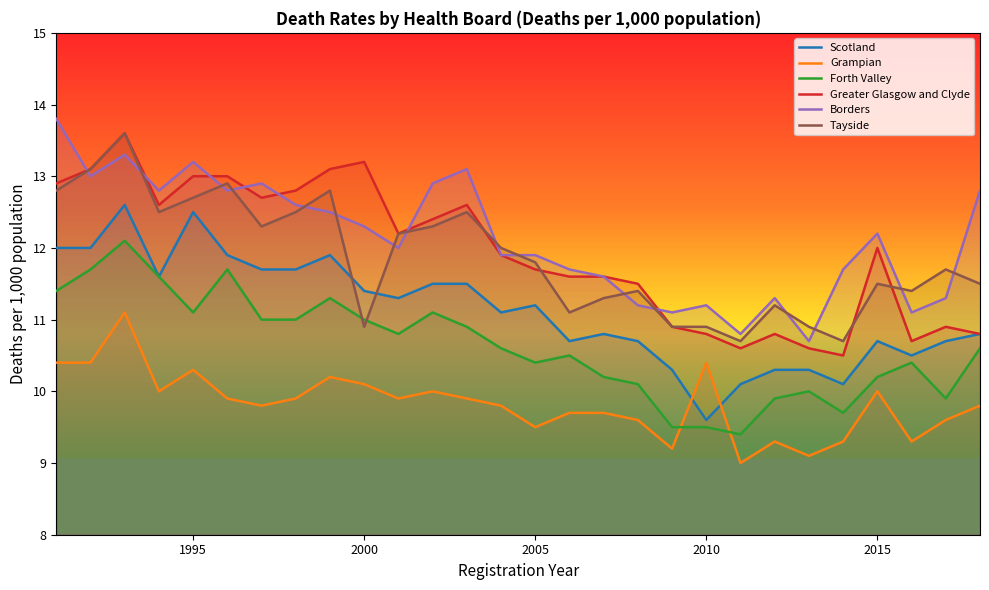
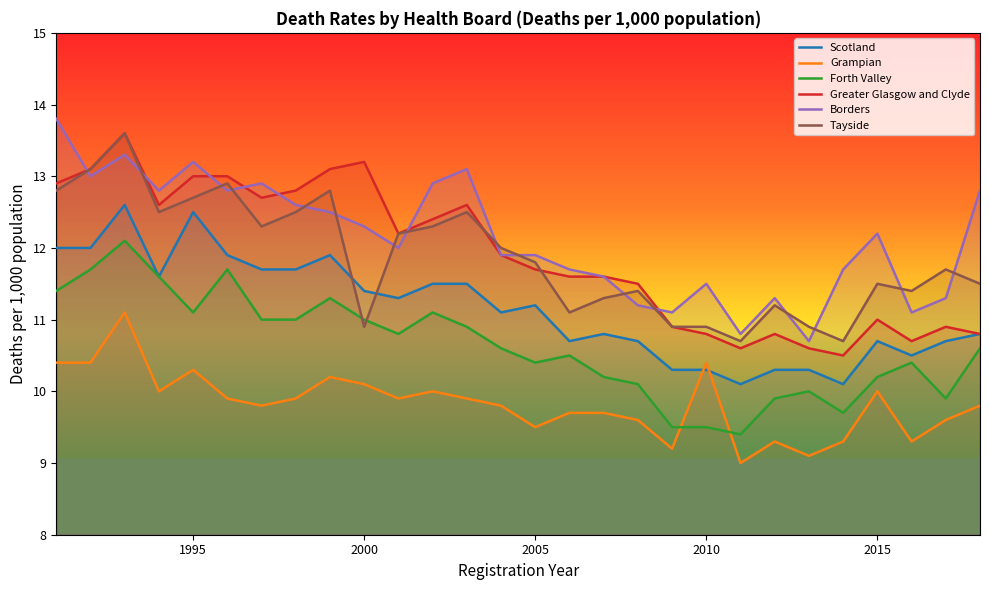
  {
    "Scotland": {
      "1995": 12.5,
      "2000": 11.4,
      "2005": 11.2,
-     "2010": 9.6,
+     "2010": 10.3,
      "2015": 10.7
    },
    "Grampian": {
      "1995": 10.3,
      "2000": 10.1,
      "2005": 9.5,
      "2010": 10.4,
      "2015": 10.0
    },
    "Forth Valley": {
      "1995": 11.1,
      "2000": 11.0,
      "2005": 10.4,
      "2010": 9.5,
      "2015": 10.2
    },
    "Greater Glasgow and Clyde": {
      "1995": 13,
      "2000": 13.2,
      "2005": 11.7,
      "2010": 10.8,
-     "2015": 12
+     "2015": 11
    },
    "Borders": {
      "1995": 13.2,
      "2000": 12.3,
      "2005": 11.9,
-     "2010": 11.2,
+     "2010": 11.5,
      "2015": 12.2
    },
    "Tayside": {
      "1995": 12.7,
      "2000": 10.9,
      "2005": 11.8,
      "2010": 10.9,
      "2015": 11.5
    }
  }
